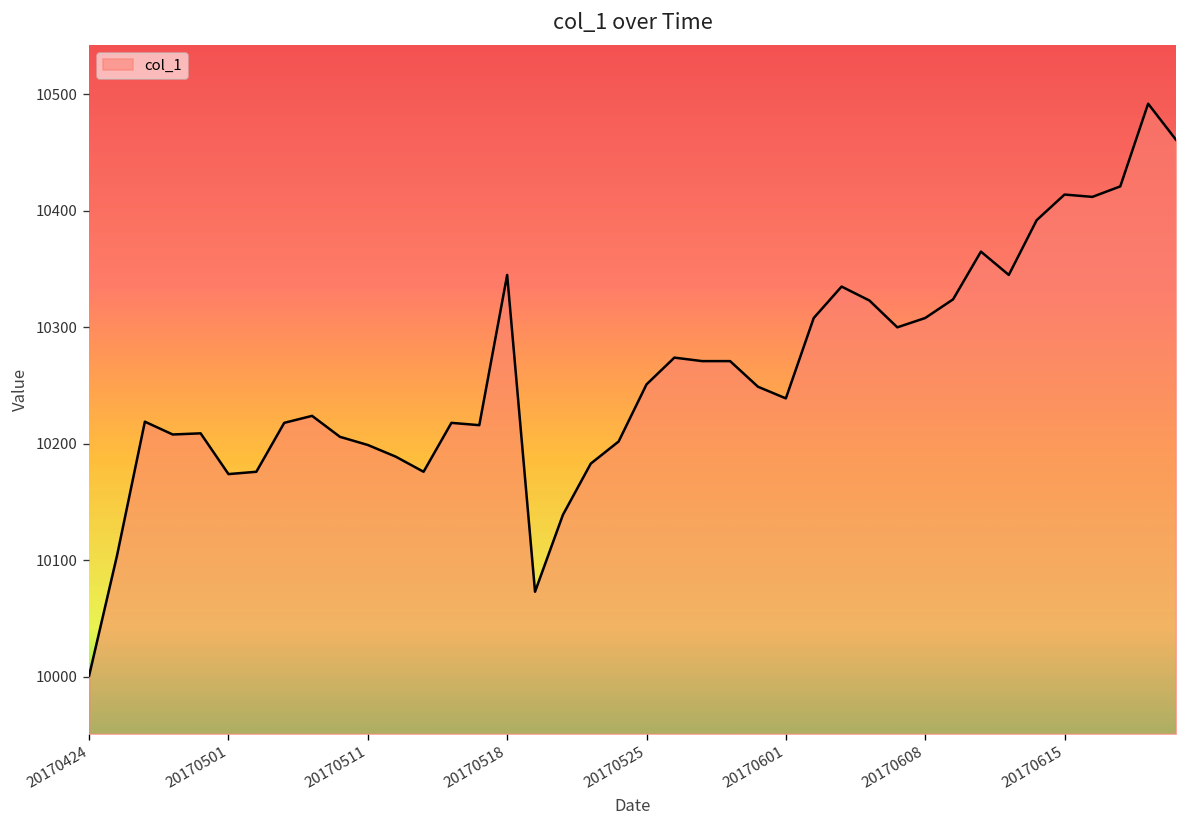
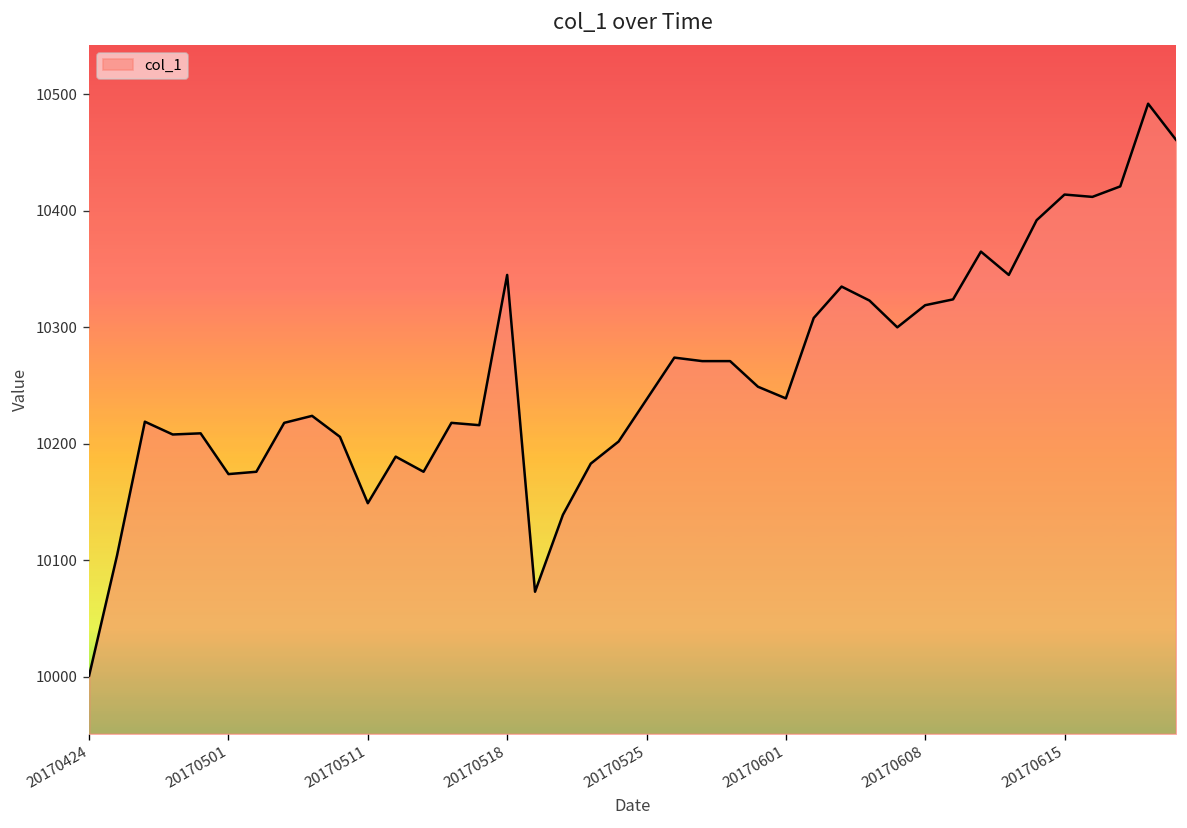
  {
    "20170424": 10000,
    "20170501": 10170,
-   "20170511": 10200,
+   "20170511": 10150,
    "20170518": 10350,
-   "20170525": 10250,
+   "20170525": 10240,
    "20170601": 10240,
-   "20170608": 10310,
+   "20170608": 10320,
    "20170615": 10410
  }
